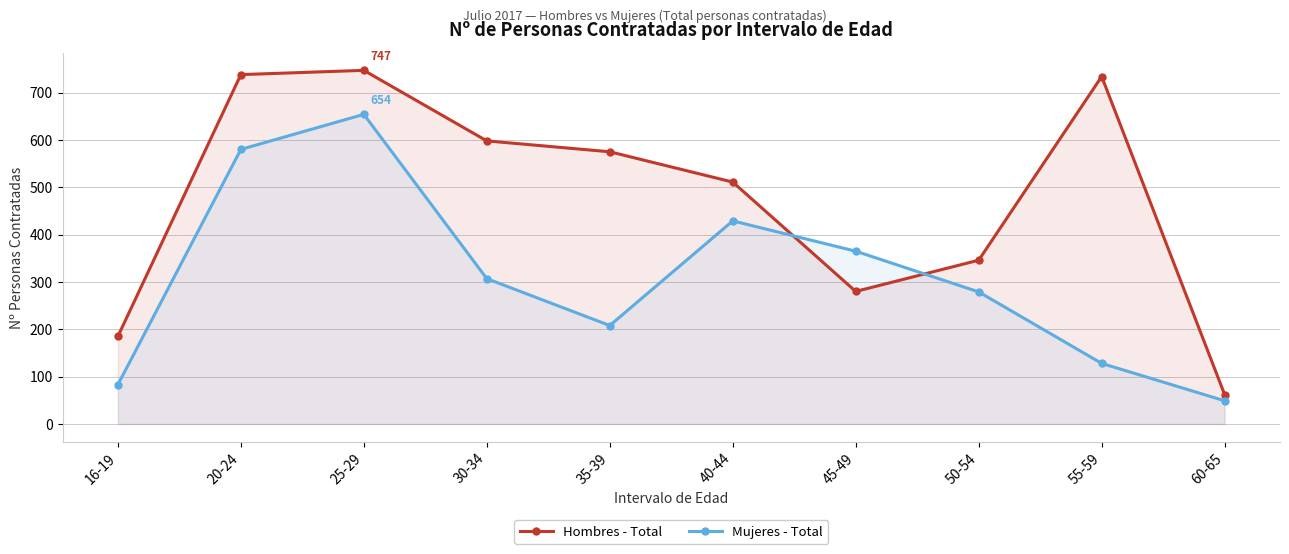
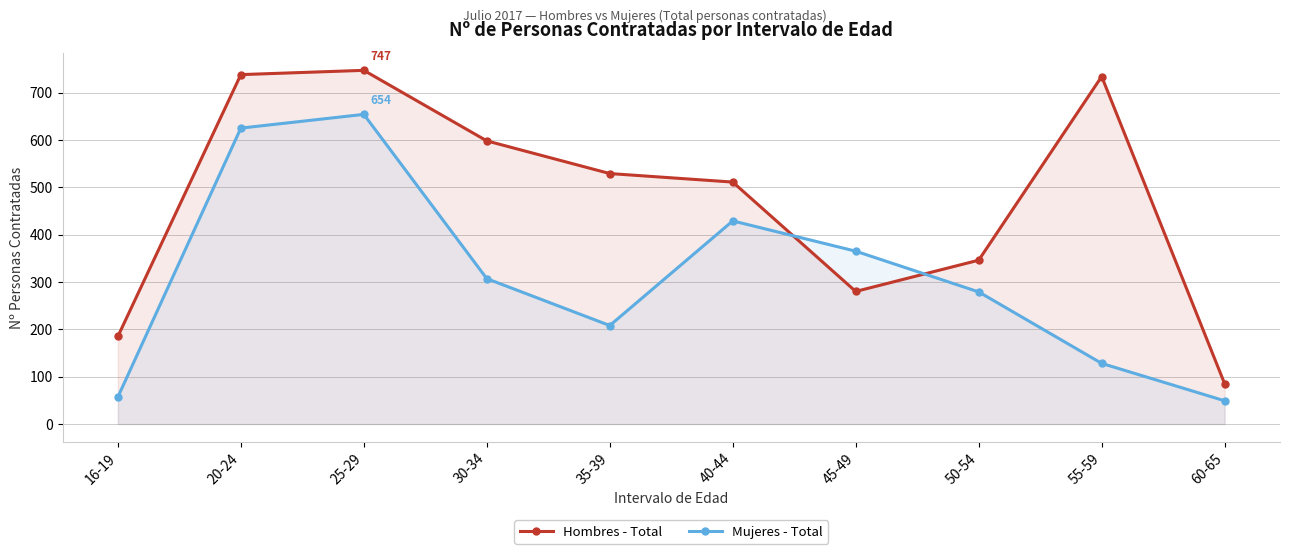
  {
    "Hombres - Total": {
      "16-19": 190,
      "20-24": 740,
      "30-34": 600,
-     "35-39": 580,
+     "35-39": 530,
      "40-44": 510,
      "45-49": 280,
      "50-54": 350,
      "55-59": 730,
-     "60-65": 60
+     "60-65": 90
    },
    "Mujeres - Total": {
-     "16-19": 80,
-     "20-24": 580,
+     "16-19": 60,
+     "20-24": 630,
      "30-34": 310,
      "35-39": 210,
      "40-44": 430,
      "45-49": 370,
      "50-54": 280,
      "55-59": 130,
      "60-65": 50
    }
  }
